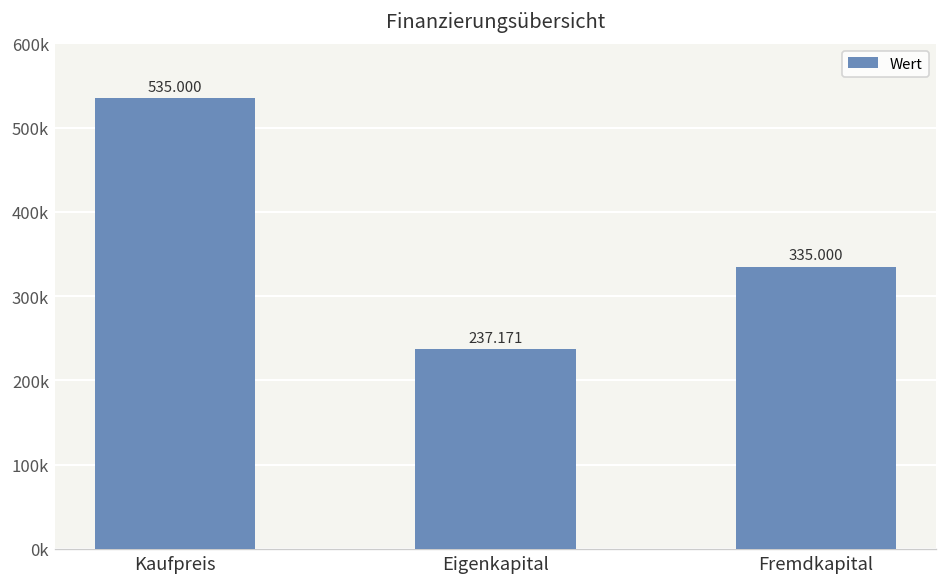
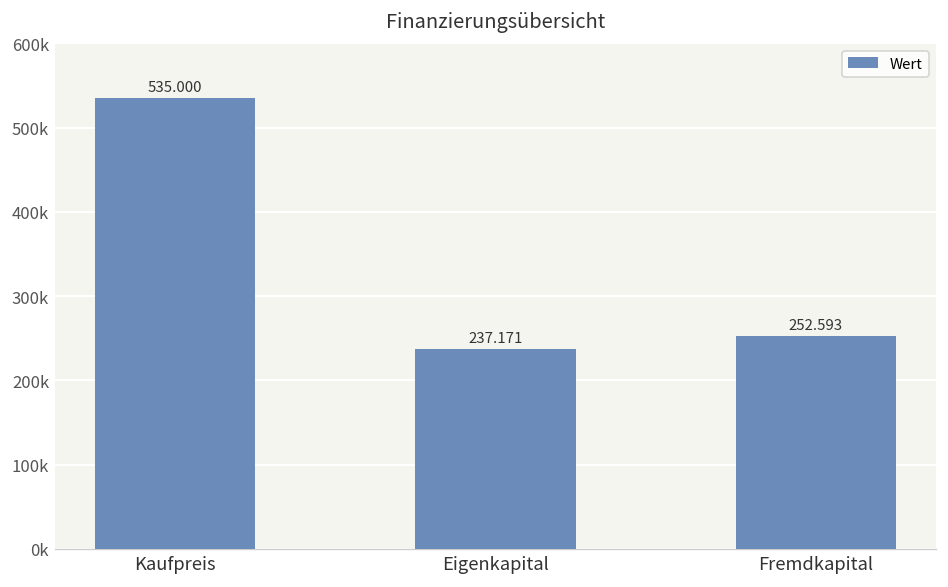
  {
-   "Fremdkapital": 335.000
+   "Fremdkapital": 252.593
  }
